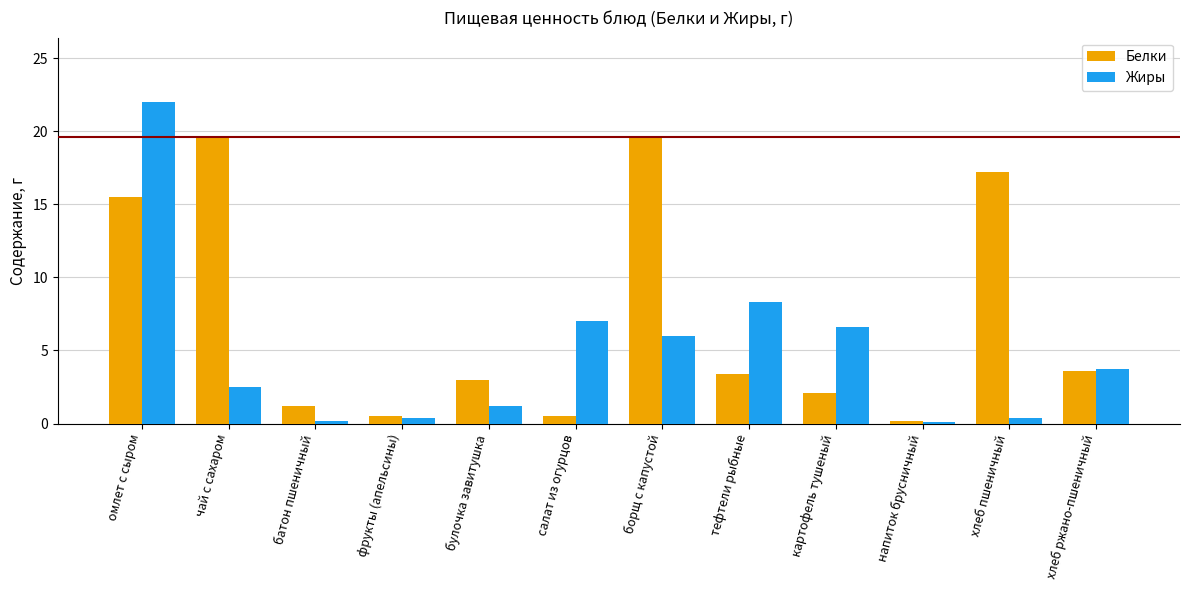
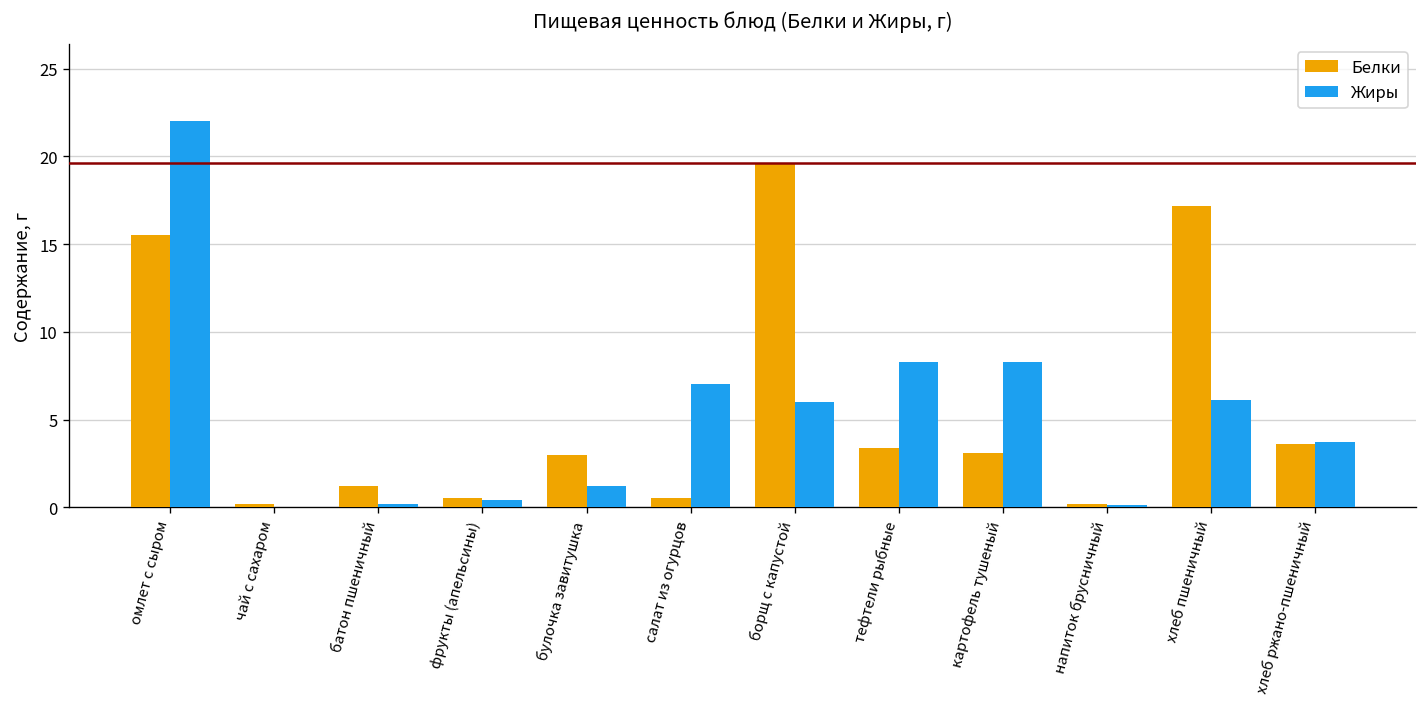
  {
    "Белки": {
      "омлет с сыром": 15.5,
-     "чай с сахаром": 19.5,
+     "чай с сахаром": 0.2,
      "батон пшеничный": 1.2,
      "фрукты (апельсины)": 0.5,
      "булочка завитушка": 3.0,
      "салат из огурцов": 0.5,
      "борщ с капустой": 19.6,
      "тефтели рыбные": 3.4,
-     "картофель тушеный": 2.1,
+     "картофель тушеный": 3.1,
      "напиток брусничный": 0.2,
      "хлеб пшеничный": 17.2,
      "хлеб ржано-пшеничный": 3.6
    },
    "Жиры": {
      "омлет с сыром": 22.0,
-     "чай с сахаром": 2.5,
+     "чай с сахаром": 0.0,
      "батон пшеничный": 0.2,
      "фрукты (апельсины)": 0.4,
      "булочка завитушка": 1.2,
      "салат из огурцов": 7.0,
      "борщ с капустой": 6.0,
      "тефтели рыбные": 8.3,
-     "картофель тушеный": 6.6,
-     "хлеб пшеничный": 0.4,
+     "картофель тушеный": 8.3,
+     "хлеб пшеничный": 6.1,
      "хлеб ржано-пшеничный": 3.7
    }
  }
